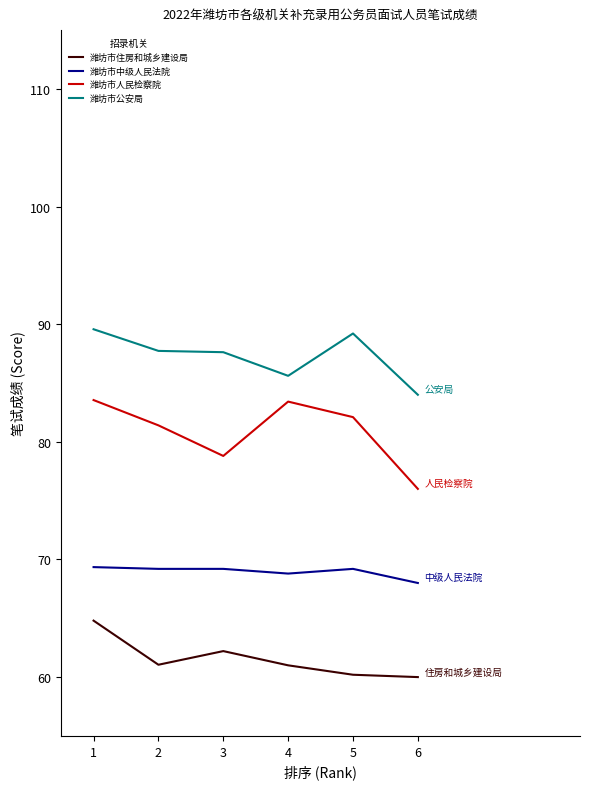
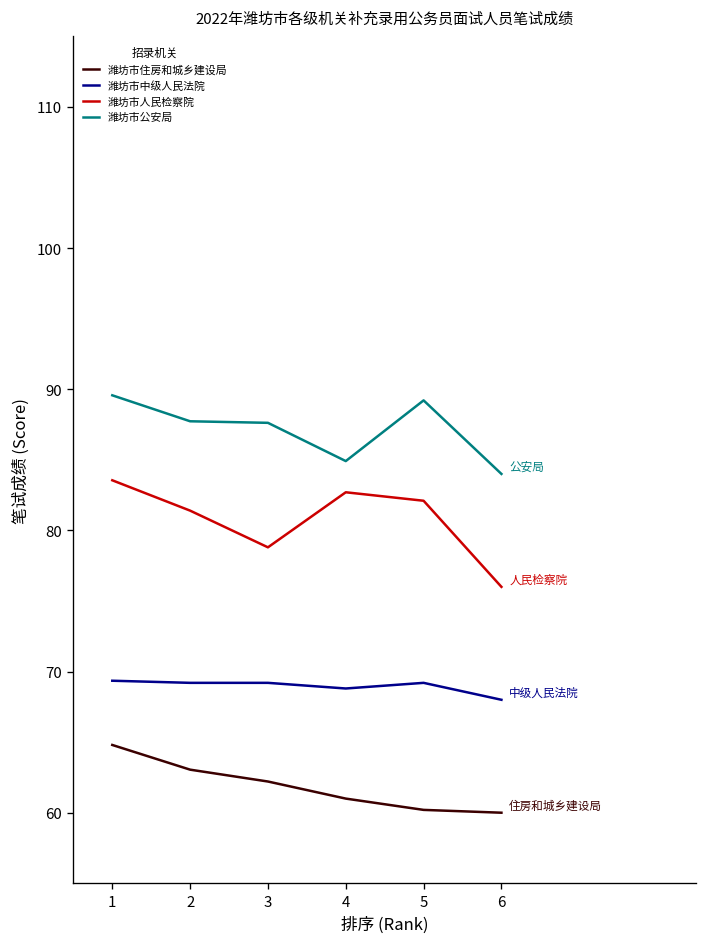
  {
    "潍坊市住房和城乡建设局": {
      "1": 64.8,
-     "2": 61.1,
+     "2": 63.1,
      "3": 62.2,
      "4": 61.0,
      "5": 60.2,
      "6": 60.0
    },
    "潍坊市中级人民法院": {
      "1": 69.4,
      "2": 69.2,
      "3": 69.2,
      "4": 68.8,
      "5": 69.2,
      "6": 68.0
    },
    "潍坊市人民检察院": {
      "1": 83.6,
      "2": 81.4,
      "3": 78.8,
-     "4": 83.4,
+     "4": 82.7,
      "5": 82.1,
      "6": 76.0
    },
    "潍坊市公安局": {
      "1": 89.6,
      "2": 87.7,
      "3": 87.6,
-     "4": 85.6,
+     "4": 84.9,
      "5": 89.2,
      "6": 84.0
    }
  }
